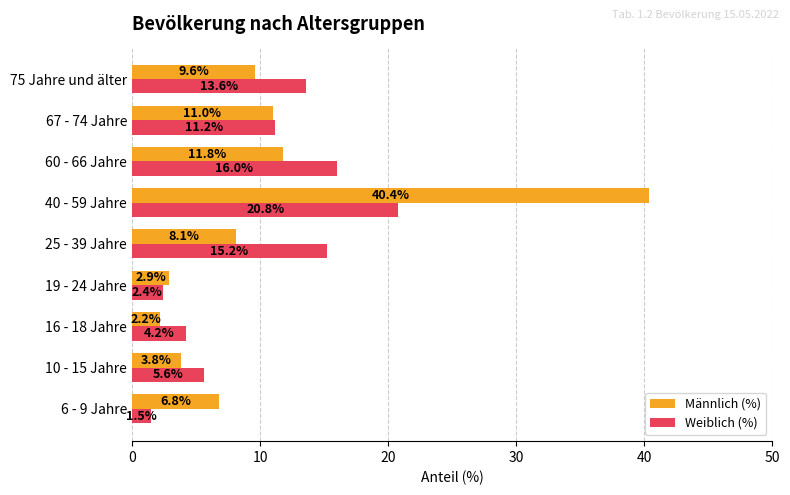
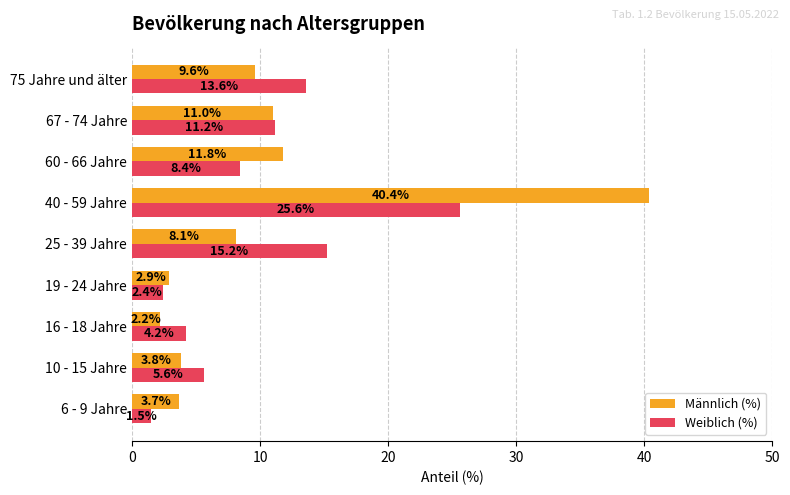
  {
    "Männlich (%)": {
      "75 Jahre und älter": "9.6%",
      "67 - 74 Jahre": "11.0%",
      "60 - 66 Jahre": "11.8%",
      "40 - 59 Jahre": "40.4%",
      "25 - 39 Jahre": "8.1%",
      "19 - 24 Jahre": "2.9%",
      "16 - 18 Jahre": "2.2%",
      "10 - 15 Jahre": "3.8%",
-     "6 - 9 Jahre": "6.8%"
+     "6 - 9 Jahre": "3.7%"
    },
    "Weiblich (%)": {
      "75 Jahre und älter": "13.6%",
      "67 - 74 Jahre": "11.2%",
-     "60 - 66 Jahre": "16.0%",
-     "40 - 59 Jahre": "20.8%",
+     "60 - 66 Jahre": "8.4%",
+     "40 - 59 Jahre": "25.6%",
      "25 - 39 Jahre": "15.2%",
      "19 - 24 Jahre": "2.4%",
      "16 - 18 Jahre": "4.2%",
      "10 - 15 Jahre": "5.6%",
      "6 - 9 Jahre": "1.5%"
    }
  }
